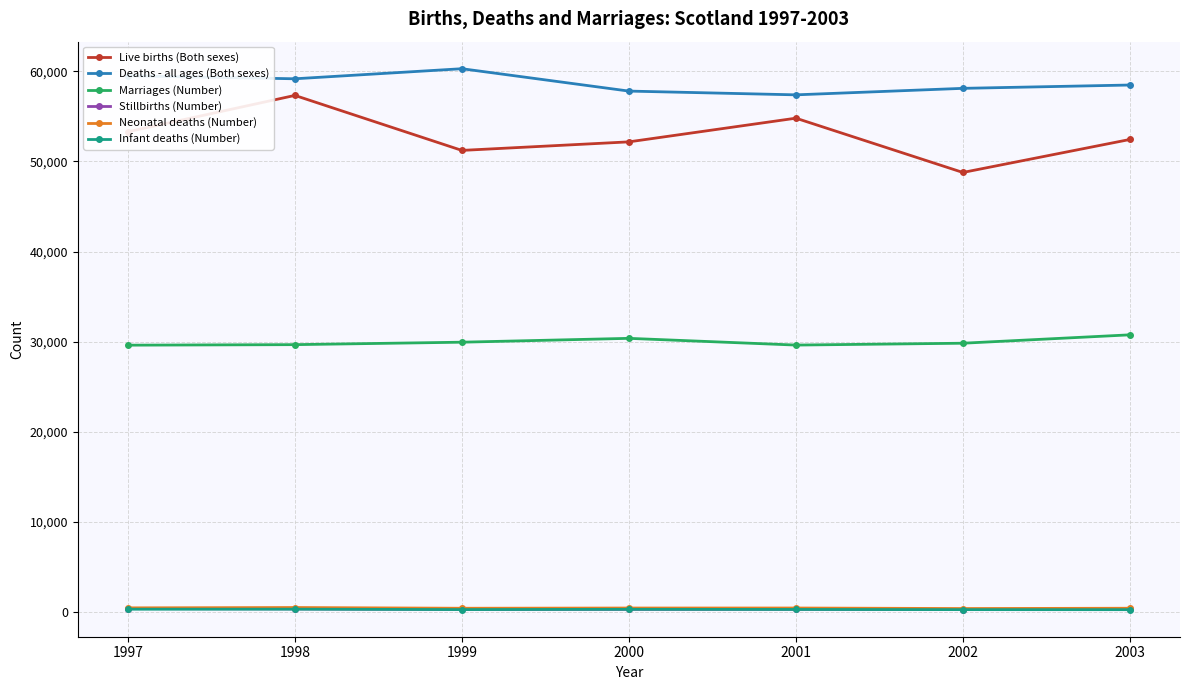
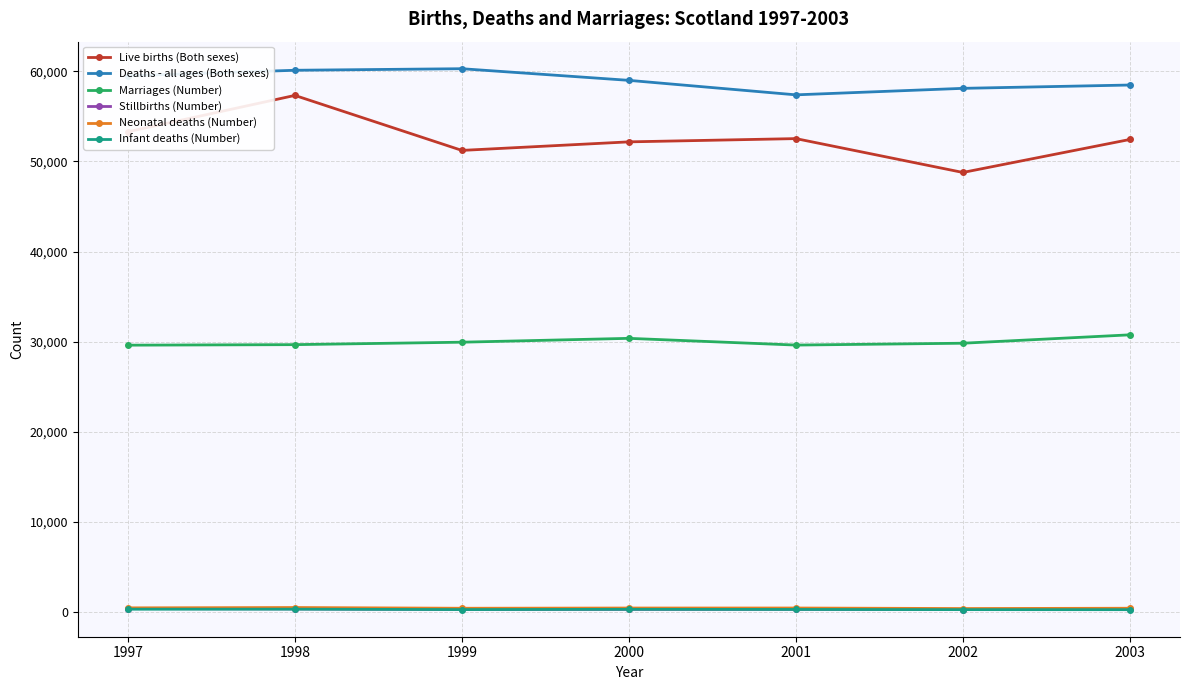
  {
    "Live births (Both sexes)": {
      "1998": "57,000",
      "1999": "51,000",
      "2000": "52,000",
-     "2001": "55,000",
+     "2001": "53,000",
      "2002": "49,000",
      "2003": "52,000"
    },
    "Deaths - all ages (Both sexes)": {
-     "1998": "59,000",
+     "1998": "60,000",
      "1999": "60,000",
-     "2000": "58,000",
+     "2000": "59,000",
      "2001": "57,000",
      "2002": "58,000",
      "2003": "58,000"
    }
  }
